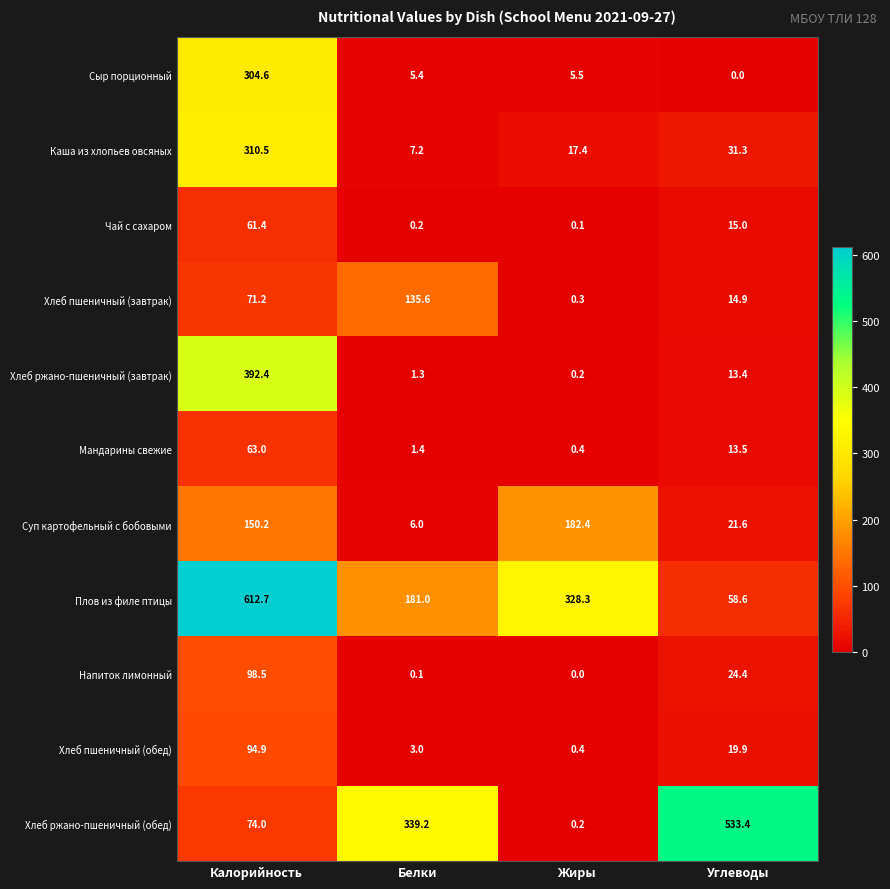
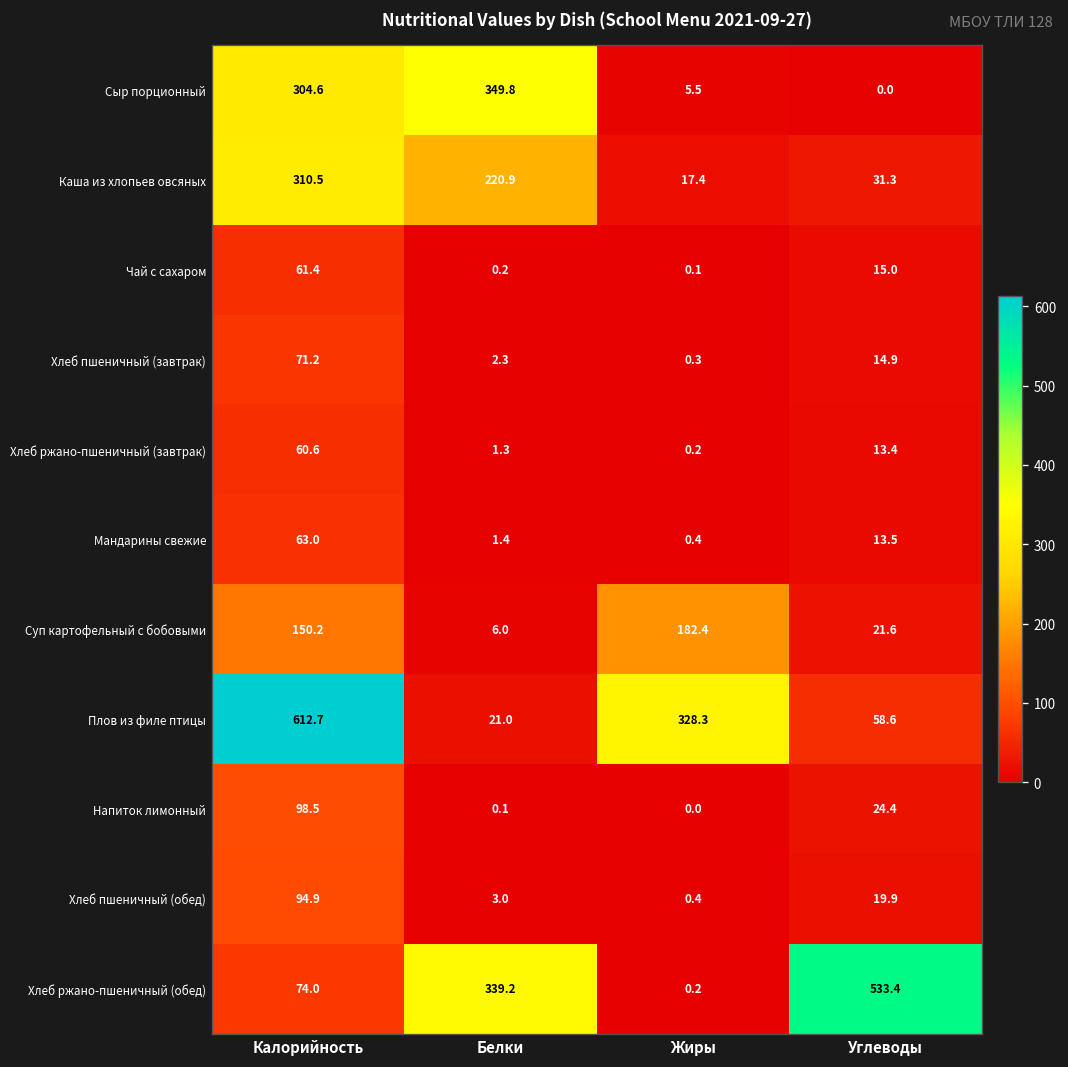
  {
    "Сыр порционный": {
      "Калорийность": 304.6,
-     "Белки": 5.4,
+     "Белки": 349.8,
      "Жиры": 5.5,
      "Углеводы": 0.0
    },
    "Каша из хлопьев овсяных": {
      "Калорийность": 310.5,
-     "Белки": 7.2,
+     "Белки": 220.9,
      "Жиры": 17.4,
      "Углеводы": 31.3
    },
    "Чай с сахаром": {
      "Калорийность": 61.4,
      "Белки": 0.2,
      "Жиры": 0.1,
      "Углеводы": 15.0
    },
    "Хлеб пшеничный (завтрак)": {
      "Калорийность": 71.2,
-     "Белки": 135.6,
+     "Белки": 2.3,
      "Жиры": 0.3,
      "Углеводы": 14.9
    },
    "Хлеб ржано-пшеничный (завтрак)": {
-     "Калорийность": 392.4,
+     "Калорийность": 60.6,
      "Белки": 1.3,
      "Жиры": 0.2,
      "Углеводы": 13.4
    },
    "Мандарины свежие": {
      "Калорийность": 63.0,
      "Белки": 1.4,
      "Жиры": 0.4,
      "Углеводы": 13.5
    },
    "Суп картофельный с бобовыми": {
      "Калорийность": 150.2,
      "Белки": 6.0,
      "Жиры": 182.4,
      "Углеводы": 21.6
    },
    "Плов из филе птицы": {
      "Калорийность": 612.7,
-     "Белки": 181.0,
+     "Белки": 21.0,
      "Жиры": 328.3,
      "Углеводы": 58.6
    },
    "Напиток лимонный": {
      "Калорийность": 98.5,
      "Белки": 0.1,
      "Жиры": 0.0,
      "Углеводы": 24.4
    },
    "Хлеб пшеничный (обед)": {
      "Калорийность": 94.9,
      "Белки": 3.0,
      "Жиры": 0.4,
      "Углеводы": 19.9
    },
    "Хлеб ржано-пшеничный (обед)": {
      "Калорийность": 74.0,
      "Белки": 339.2,
      "Жиры": 0.2,
      "Углеводы": 533.4
    }
  }
